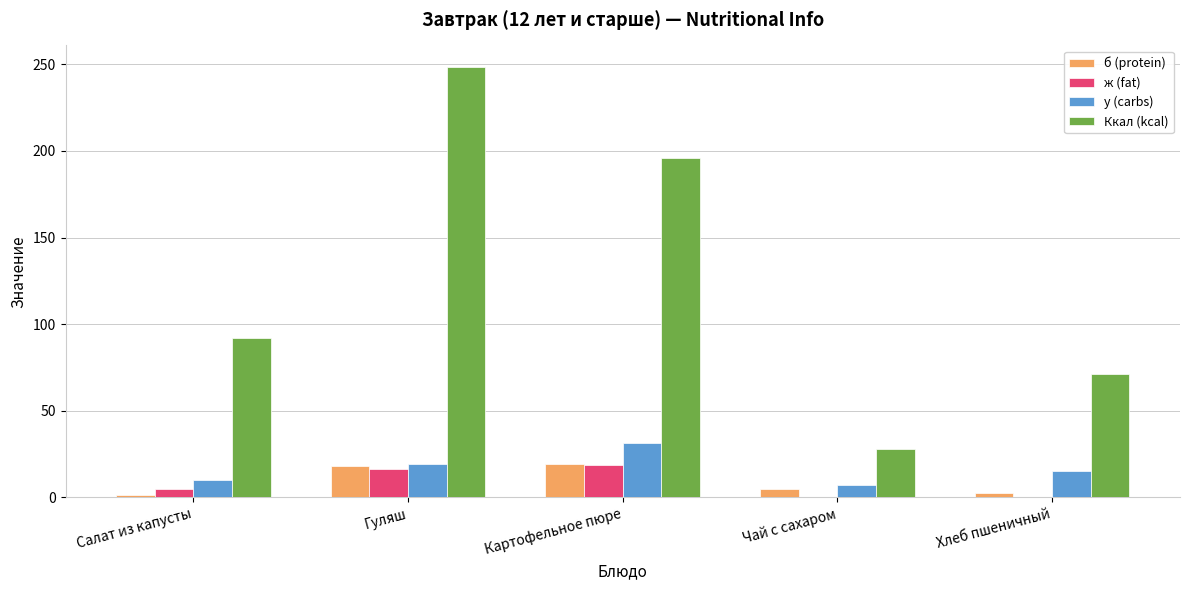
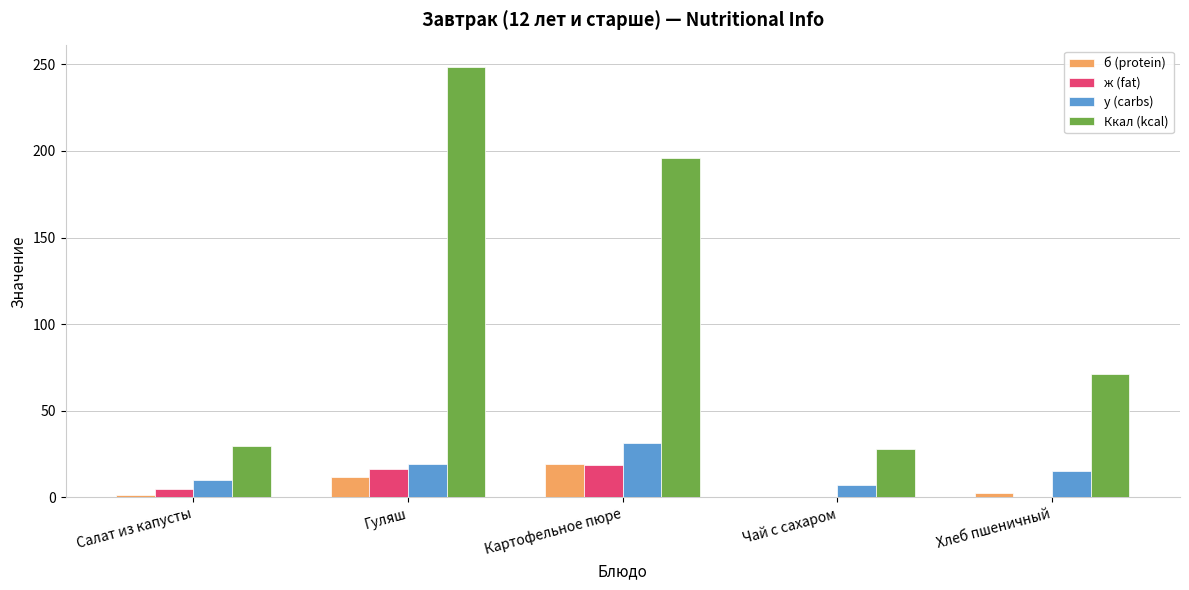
  {
    "б (protein)": {
      "Салат из капусты": 2,
-     "Гуляш": 18,
+     "Гуляш": 12,
      "Картофельное пюре": 19,
-     "Чай с сахаром": 5,
+     "Чай с сахаром": 0,
      "Хлеб пшеничный": 2
    },
    "ж (fat)": {
      "Салат из капусты": 5,
      "Гуляш": 17,
      "Картофельное пюре": 19,
      "Чай с сахаром": 0
    },
    "у (carbs)": {
      "Салат из капусты": 10,
      "Гуляш": 19,
      "Картофельное пюре": 31,
      "Чай с сахаром": 7,
      "Хлеб пшеничный": 15
    },
    "Ккал (kcal)": {
-     "Салат из капусты": 92,
+     "Салат из капусты": 30,
      "Гуляш": 249,
      "Картофельное пюре": 196,
      "Чай с сахаром": 28,
      "Хлеб пшеничный": 71
    }
  }
